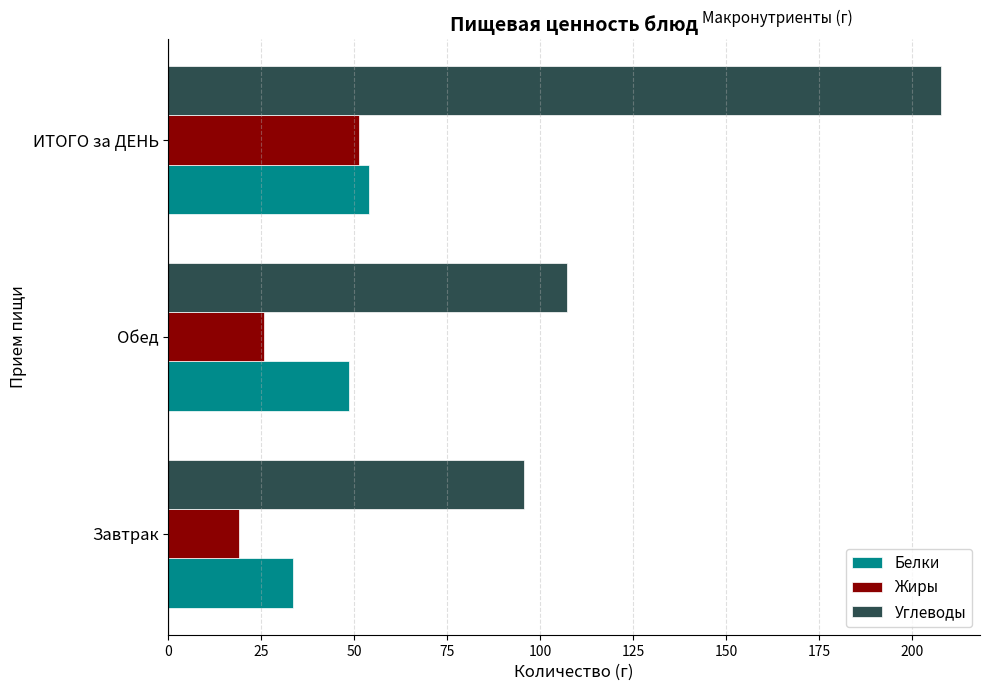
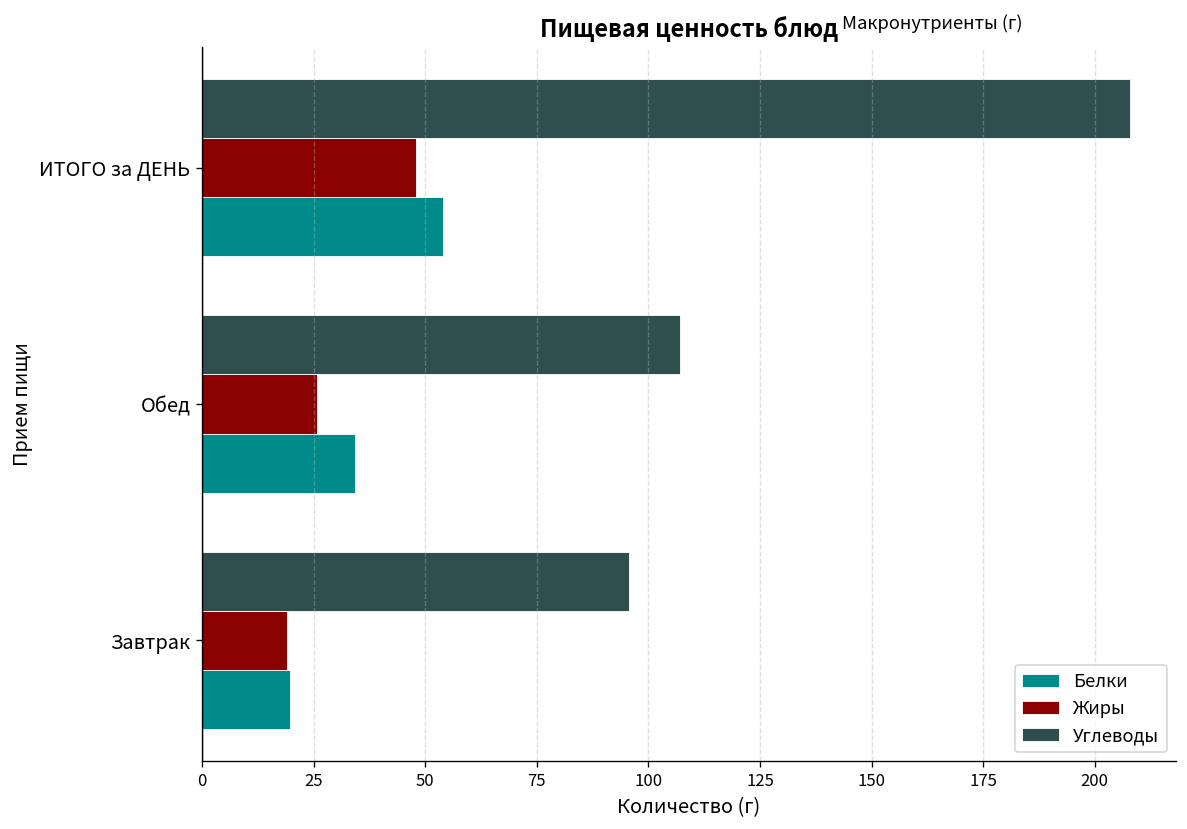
  {
    "Белки": {
      "ИТОГО за ДЕНЬ": 54,
-     "Обед": 49,
-     "Завтрак": 34
+     "Обед": 34,
+     "Завтрак": 20
    },
    "Жиры": {
-     "ИТОГО за ДЕНЬ": 51,
+     "ИТОГО за ДЕНЬ": 48,
      "Обед": 26,
      "Завтрак": 19
    },
    "Углеводы": {
      "ИТОГО за ДЕНЬ": 208,
      "Обед": 107,
      "Завтрак": 96
    }
  }
